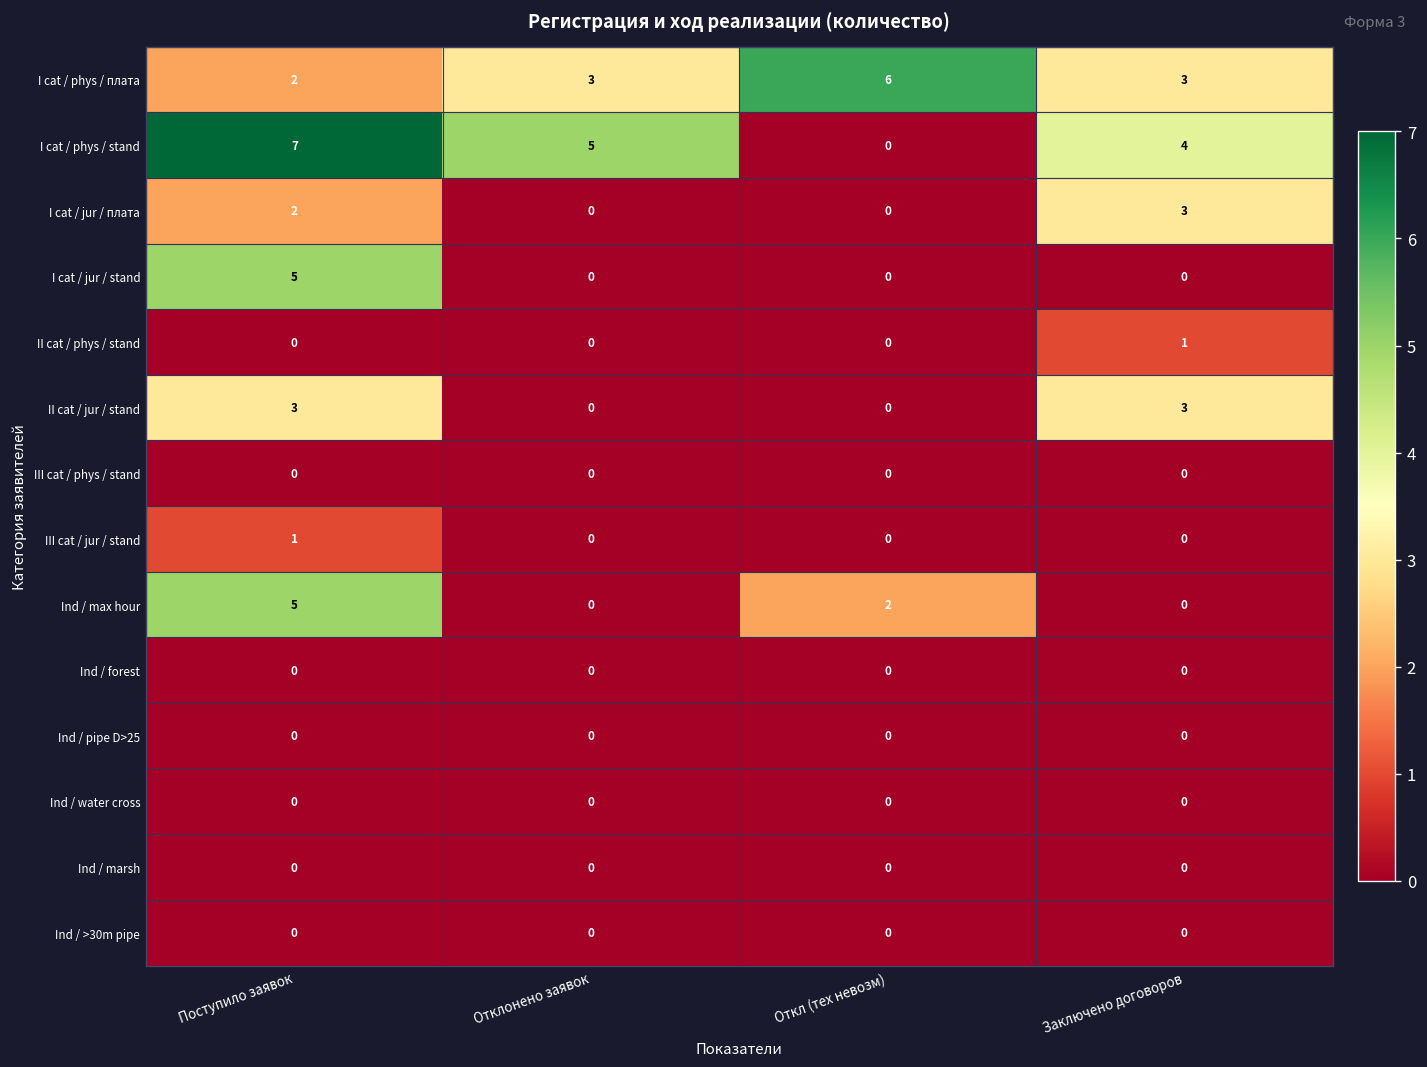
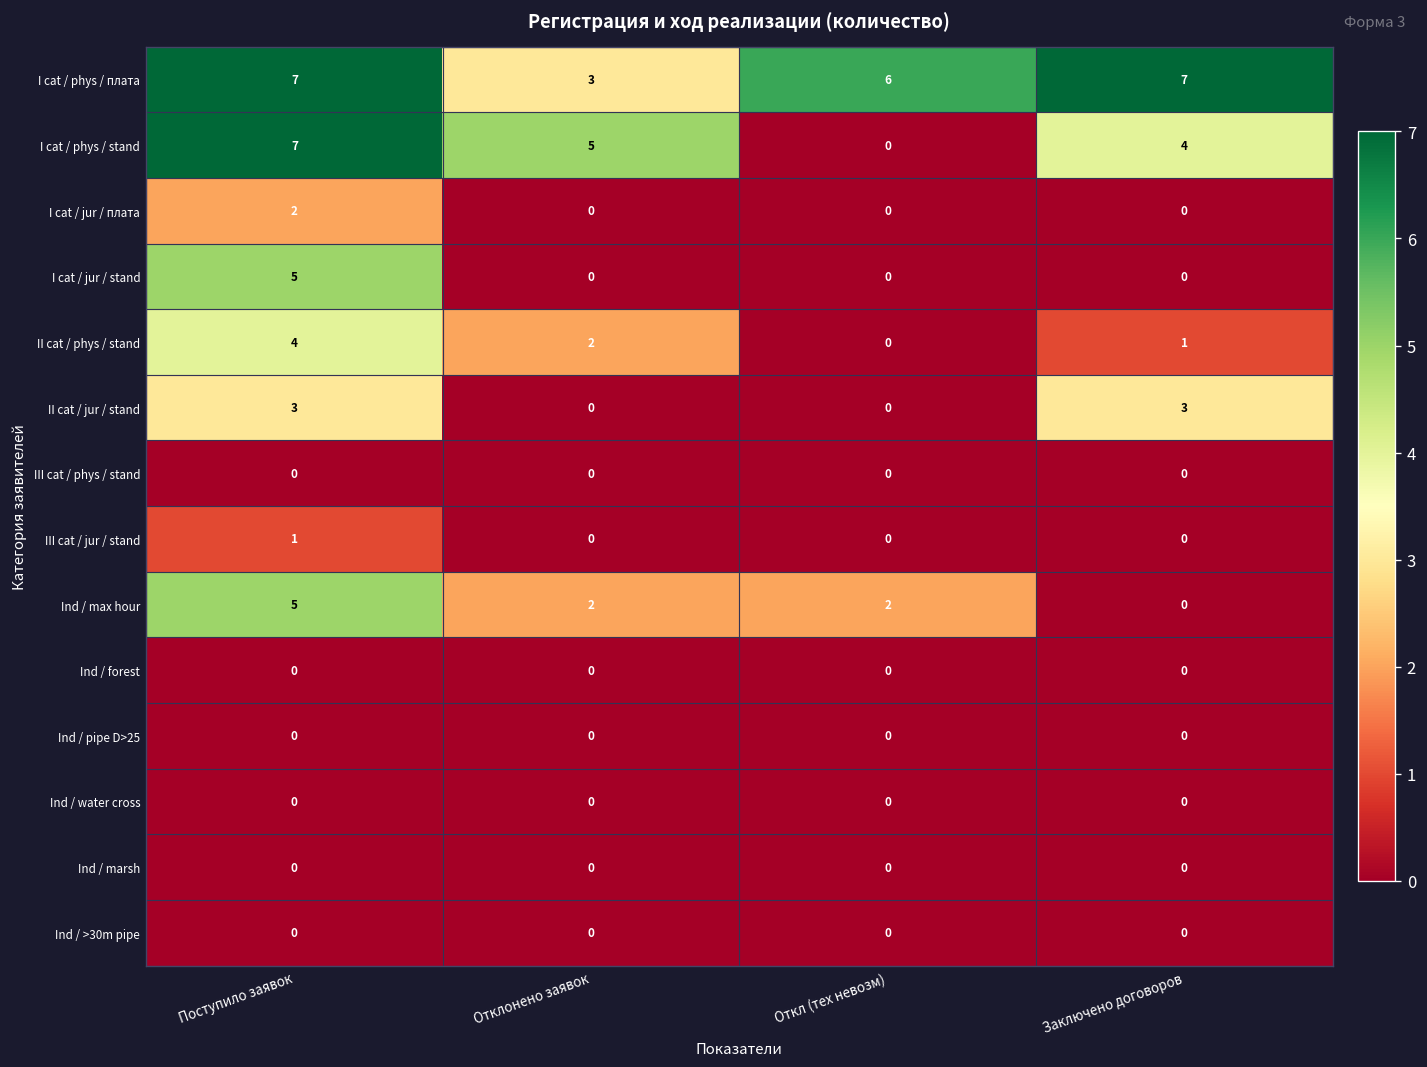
  {
    "I cat / phys / плата": {
-     "Поступило заявок": 2,
+     "Поступило заявок": 7,
      "Отклонено заявок": 3,
      "Откл (тех невозм)": 6,
-     "Заключено договоров": 3
+     "Заключено договоров": 7
    },
    "I cat / phys / stand": {
      "Поступило заявок": 7,
      "Отклонено заявок": 5,
      "Откл (тех невозм)": 0,
      "Заключено договоров": 4
    },
    "I cat / jur / плата": {
      "Поступило заявок": 2,
      "Отклонено заявок": 0,
      "Откл (тех невозм)": 0,
-     "Заключено договоров": 3
+     "Заключено договоров": 0
    },
    "I cat / jur / stand": {
      "Поступило заявок": 5,
      "Отклонено заявок": 0,
      "Откл (тех невозм)": 0,
      "Заключено договоров": 0
    },
    "II cat / phys / stand": {
-     "Поступило заявок": 0,
-     "Отклонено заявок": 0,
+     "Поступило заявок": 4,
+     "Отклонено заявок": 2,
      "Откл (тех невозм)": 0,
      "Заключено договоров": 1
    },
    "II cat / jur / stand": {
      "Поступило заявок": 3,
      "Отклонено заявок": 0,
      "Откл (тех невозм)": 0,
      "Заключено договоров": 3
    },
    "III cat / phys / stand": {
      "Поступило заявок": 0,
      "Отклонено заявок": 0,
      "Откл (тех невозм)": 0,
      "Заключено договоров": 0
    },
    "III cat / jur / stand": {
      "Поступило заявок": 1,
      "Отклонено заявок": 0,
      "Откл (тех невозм)": 0,
      "Заключено договоров": 0
    },
    "Ind / max hour": {
      "Поступило заявок": 5,
-     "Отклонено заявок": 0,
+     "Отклонено заявок": 2,
      "Откл (тех невозм)": 2,
      "Заключено договоров": 0
    },
    "Ind / forest": {
      "Поступило заявок": 0,
      "Отклонено заявок": 0,
      "Откл (тех невозм)": 0,
      "Заключено договоров": 0
    },
    "Ind / pipe D>25": {
      "Поступило заявок": 0,
      "Отклонено заявок": 0,
      "Откл (тех невозм)": 0,
      "Заключено договоров": 0
    },
    "Ind / water cross": {
      "Поступило заявок": 0,
      "Отклонено заявок": 0,
      "Откл (тех невозм)": 0,
      "Заключено договоров": 0
    },
    "Ind / marsh": {
      "Поступило заявок": 0,
      "Отклонено заявок": 0,
      "Откл (тех невозм)": 0,
      "Заключено договоров": 0
    },
    "Ind / >30m pipe": {
      "Поступило заявок": 0,
      "Отклонено заявок": 0,
      "Откл (тех невозм)": 0,
      "Заключено договоров": 0
    }
  }
